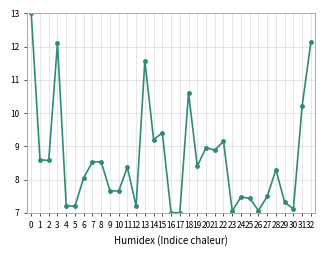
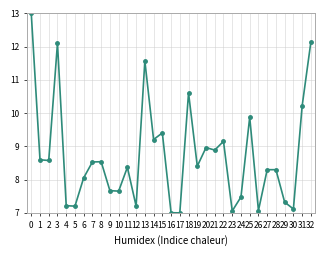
  {
    "0": 13.0,
    "1": 8.6,
    "2": 8.6,
    "3": 12.1,
    "4": 7.2,
    "5": 7.2,
    "6": 8.1,
    "7": 8.5,
    "8": 8.5,
    "9": 7.7,
    "10": 7.7,
    "11": 8.4,
    "12": 7.2,
    "13": 11.6,
    "14": 9.2,
    "15": 9.4,
    "16": 7.0,
    "17": 7.0,
    "18": 10.6,
    "19": 8.4,
    "20": 9.0,
    "21": 8.9,
    "22": 9.2,
    "23": 7.1,
    "24": 7.5,
-   "25": 7.4,
+   "25": 9.9,
    "26": 7.1,
-   "27": 7.5,
+   "27": 8.3,
    "28": 8.3,
    "29": 7.3,
    "30": 7.1,
    "31": 10.2,
    "32": 12.1
  }
